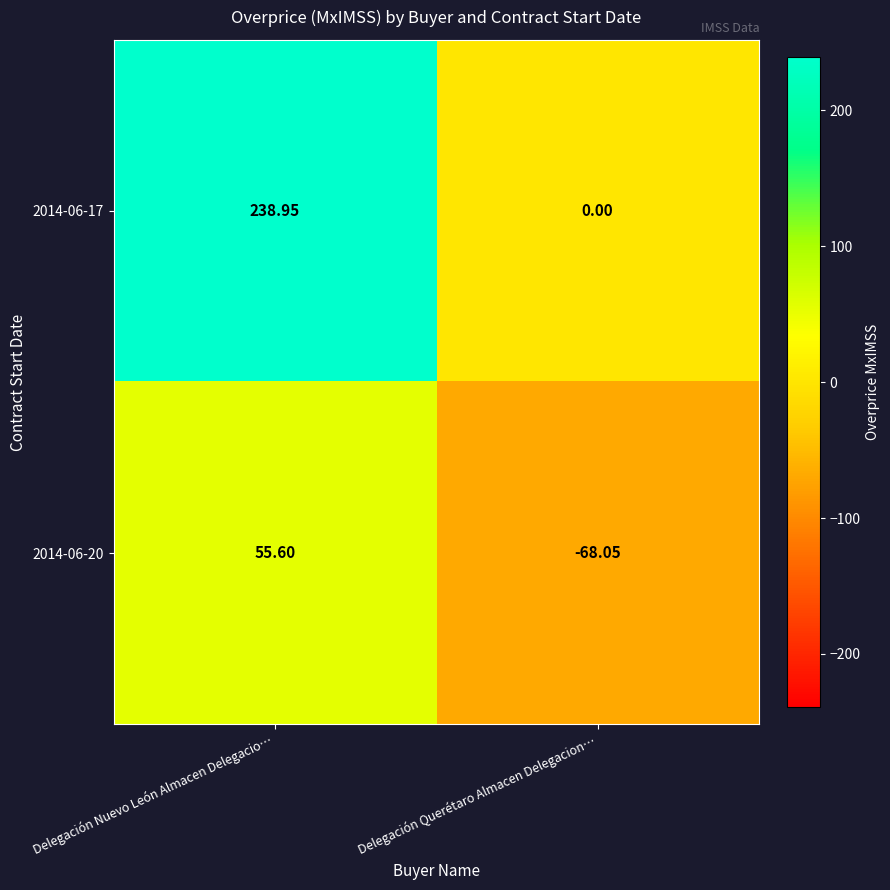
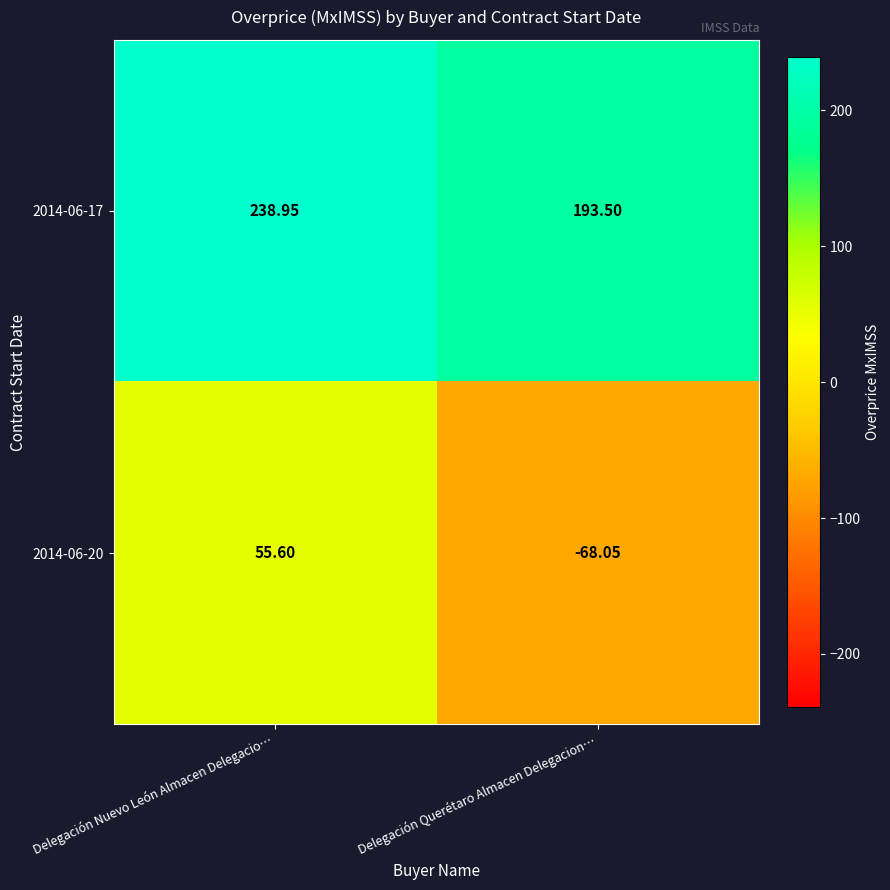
  {
    "2014-06-17": {
      "Delegación Nuevo León Almacen Delegacio…": 238.95,
-     "Delegación Querétaro Almacen Delegacion…": 0.00
+     "Delegación Querétaro Almacen Delegacion…": 193.50
    },
    "2014-06-20": {
      "Delegación Nuevo León Almacen Delegacio…": 55.60,
      "Delegación Querétaro Almacen Delegacion…": -68.05
    }
  }
